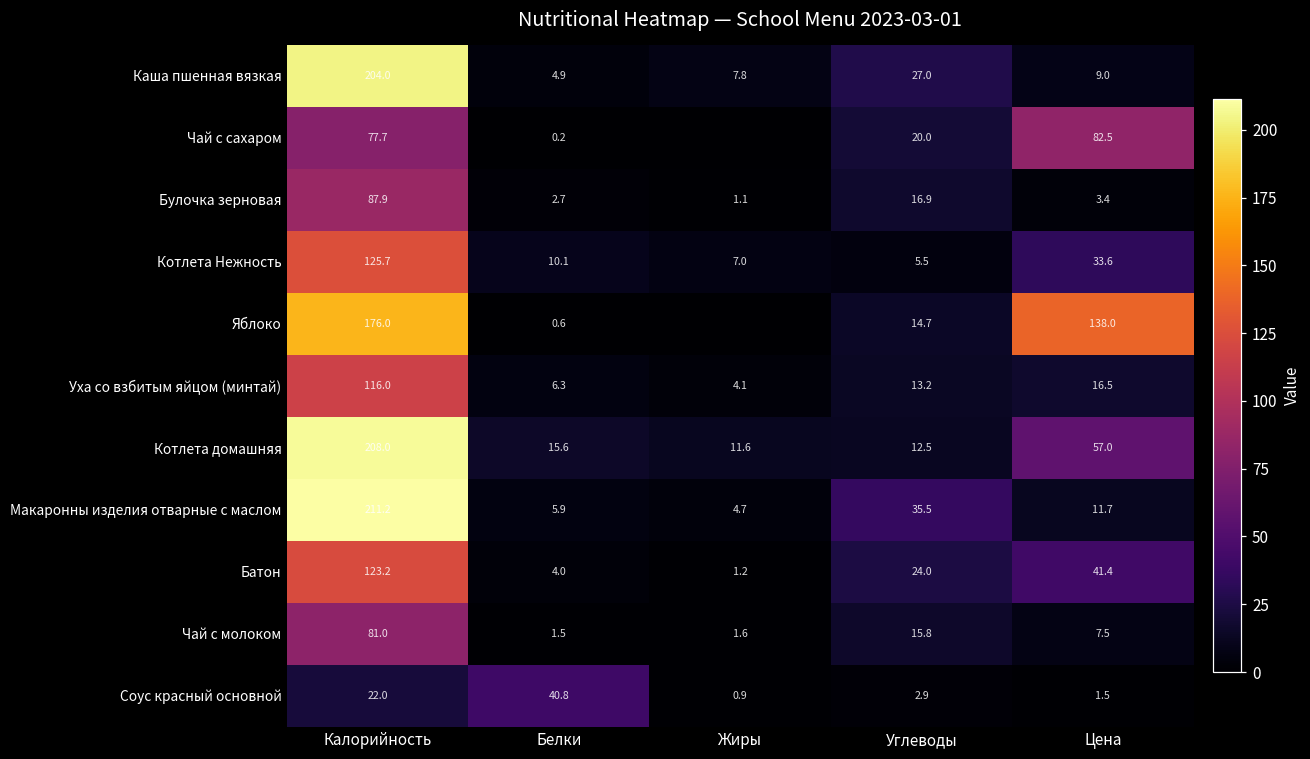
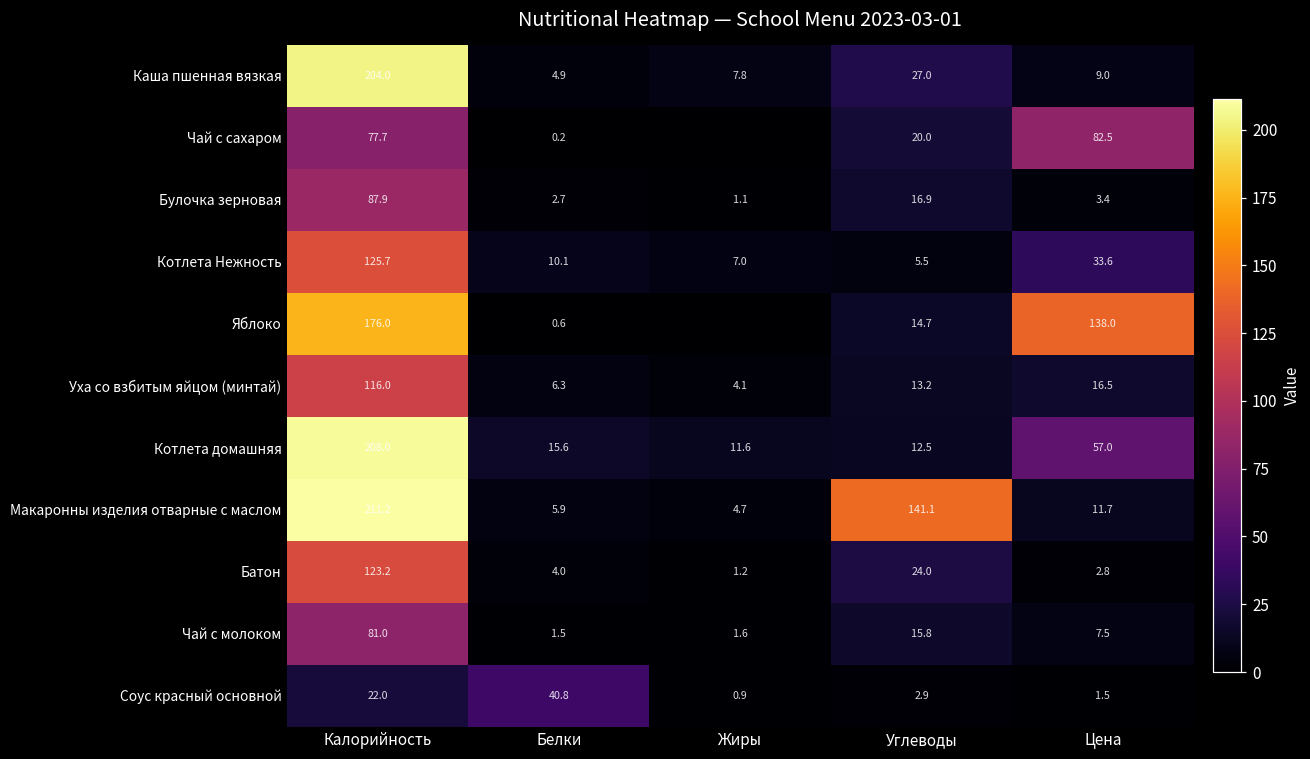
  {
    "Каша пшенная вязкая": {
      "Калорийность": 204.0,
      "Белки": 4.9,
      "Жиры": 7.8,
      "Углеводы": 27.0,
      "Цена": 9.0
    },
    "Чай с сахаром": {
      "Калорийность": 77.7,
      "Белки": 0.2,
      "Углеводы": 20.0,
      "Цена": 82.5
    },
    "Булочка зерновая": {
      "Калорийность": 87.9,
      "Белки": 2.7,
      "Жиры": 1.1,
      "Углеводы": 16.9,
      "Цена": 3.4
    },
    "Котлета Нежность": {
      "Калорийность": 125.7,
      "Белки": 10.1,
      "Жиры": 7.0,
      "Углеводы": 5.5,
      "Цена": 33.6
    },
    "Яблоко": {
      "Калорийность": 176.0,
      "Белки": 0.6,
      "Углеводы": 14.7,
      "Цена": 138.0
    },
    "Уха со взбитым яйцом (минтай)": {
      "Калорийность": 116.0,
      "Белки": 6.3,
      "Жиры": 4.1,
      "Углеводы": 13.2,
      "Цена": 16.5
    },
    "Котлета домашняя": {
      "Калорийность": 208.0,
      "Белки": 15.6,
      "Жиры": 11.6,
      "Углеводы": 12.5,
      "Цена": 57.0
    },
    "Макаронны изделия отварные с маслом": {
      "Калорийность": 211.2,
      "Белки": 5.9,
      "Жиры": 4.7,
-     "Углеводы": 35.5,
+     "Углеводы": 141.1,
      "Цена": 11.7
    },
    "Батон": {
      "Калорийность": 123.2,
      "Белки": 4.0,
      "Жиры": 1.2,
      "Углеводы": 24.0,
-     "Цена": 41.4
+     "Цена": 2.8
    },
    "Чай с молоком": {
      "Калорийность": 81.0,
      "Белки": 1.5,
      "Жиры": 1.6,
      "Углеводы": 15.8,
      "Цена": 7.5
    },
    "Соус красный основной": {
      "Калорийность": 22.0,
      "Белки": 40.8,
      "Жиры": 0.9,
      "Углеводы": 2.9,
      "Цена": 1.5
    }
  }
